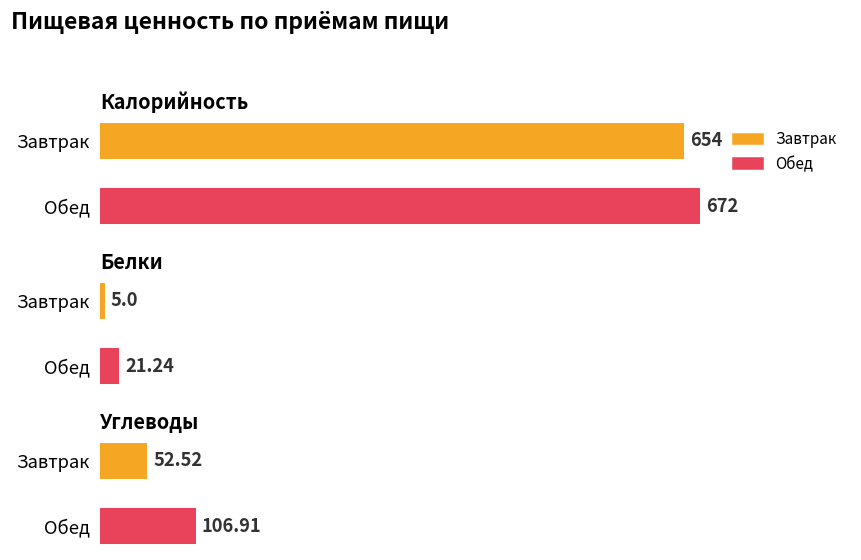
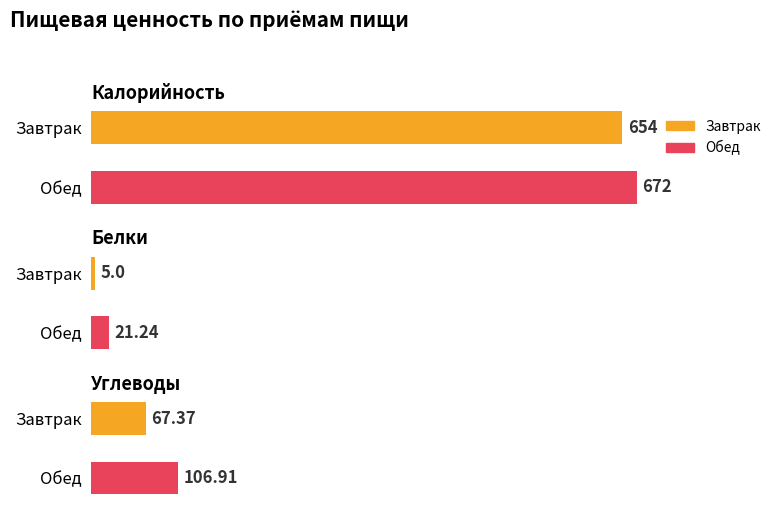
  {
    "Калорийность": {
      "Завтрак": 654,
      "Обед": 672
    },
    "Белки": {
      "Завтрак": 5.0,
      "Обед": 21.24
    },
    "Углеводы": {
-     "Завтрак": 52.52,
+     "Завтрак": 67.37,
      "Обед": 106.91
    }
  }
